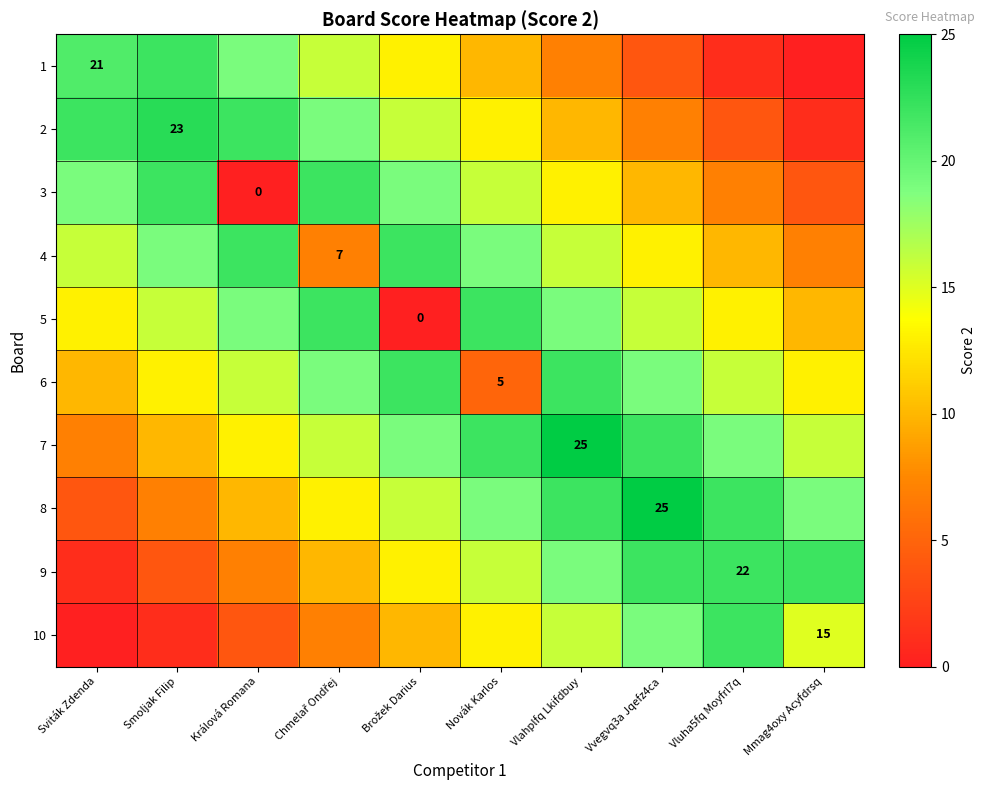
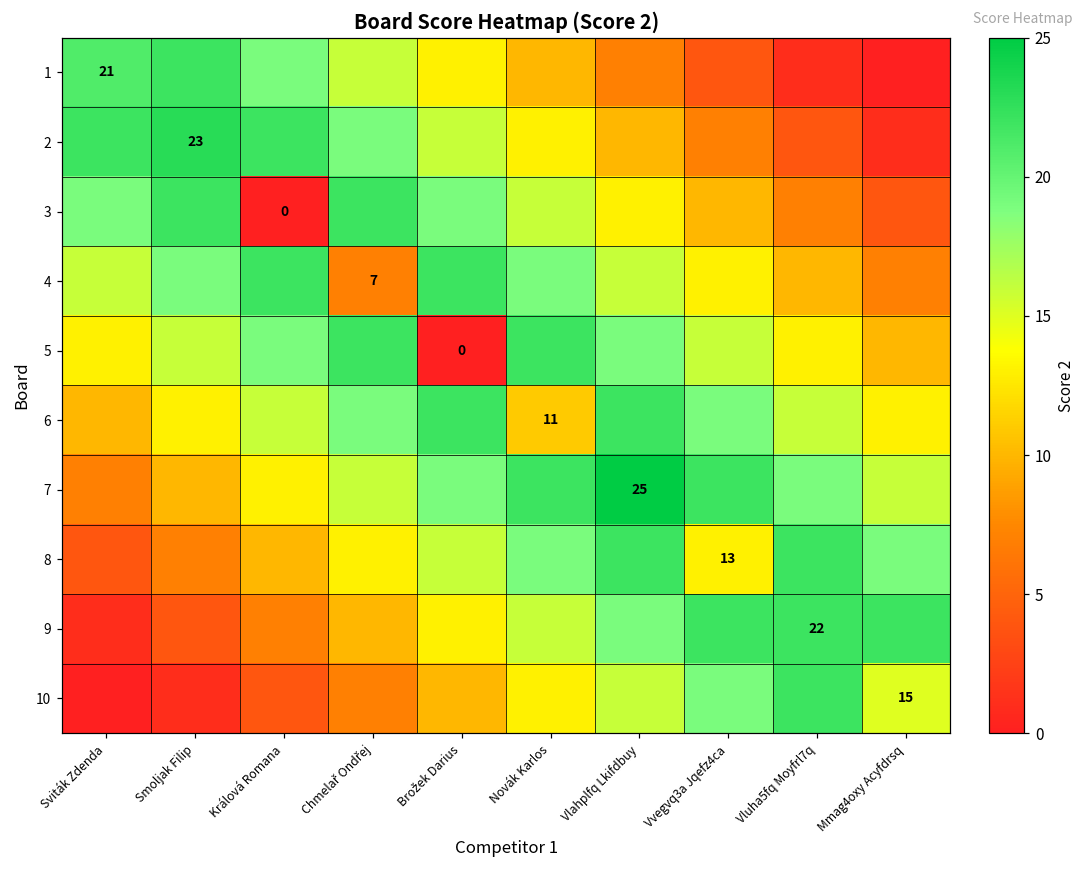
  {
    "1": {
      "Sviták Zdenda": 21
    },
    "2": {
      "Smoljak Filip": 23
    },
    "3": {
      "Králová Romana": 0
    },
    "4": {
      "Chmelař Ondřej": 7
    },
    "5": {
      "Brožek Darius": 0
    },
    "6": {
-     "Novák Karlos": 5
+     "Novák Karlos": 11
    },
    "7": {
      "Vlahplfq Lkifdbuy": 25
    },
    "8": {
-     "Vvegvq3a Jqefz4ca": 25
+     "Vvegvq3a Jqefz4ca": 13
    },
    "9": {
      "Vluha5fq Moyfrl7q": 22
    },
    "10": {
      "Mmag4oxy Acyfdrsq": 15
    }
  }
